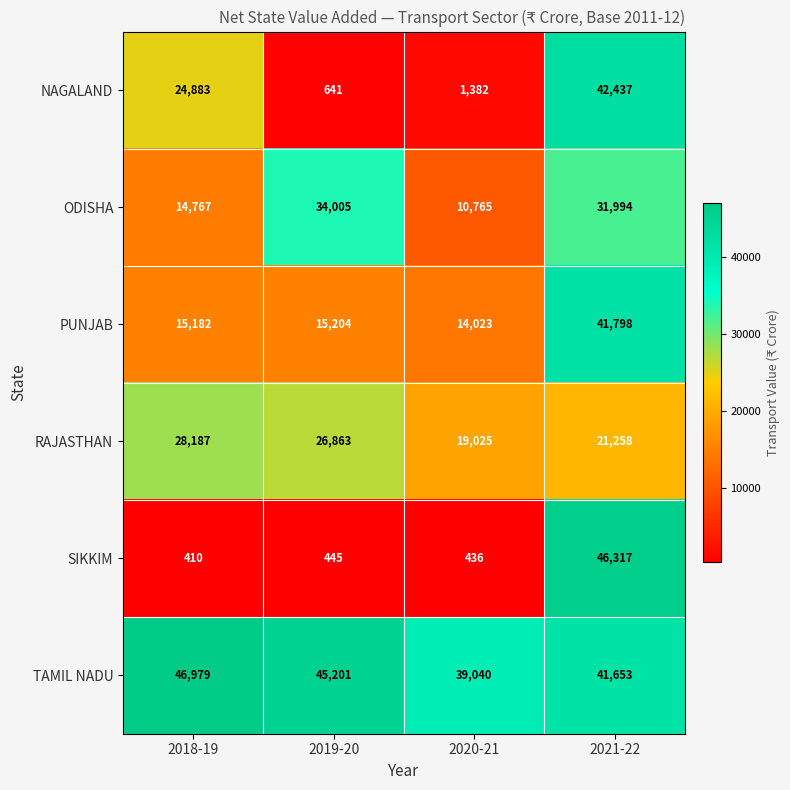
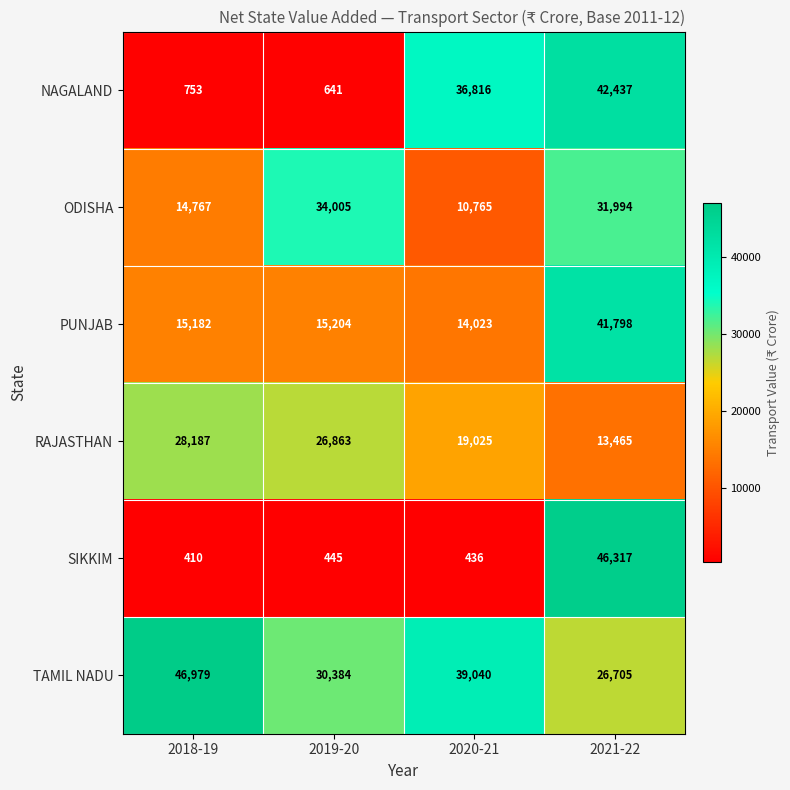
  {
    "NAGALAND": {
-     "2018-19": "24,883",
+     "2018-19": "753",
      "2019-20": "641",
-     "2020-21": "1,382",
+     "2020-21": "36,816",
      "2021-22": "42,437"
    },
    "ODISHA": {
      "2018-19": "14,767",
      "2019-20": "34,005",
      "2020-21": "10,765",
      "2021-22": "31,994"
    },
    "PUNJAB": {
      "2018-19": "15,182",
      "2019-20": "15,204",
      "2020-21": "14,023",
      "2021-22": "41,798"
    },
    "RAJASTHAN": {
      "2018-19": "28,187",
      "2019-20": "26,863",
      "2020-21": "19,025",
-     "2021-22": "21,258"
+     "2021-22": "13,465"
    },
    "SIKKIM": {
      "2018-19": "410",
      "2019-20": "445",
      "2020-21": "436",
      "2021-22": "46,317"
    },
    "TAMIL NADU": {
      "2018-19": "46,979",
-     "2019-20": "45,201",
+     "2019-20": "30,384",
      "2020-21": "39,040",
-     "2021-22": "41,653"
+     "2021-22": "26,705"
    }
  }
